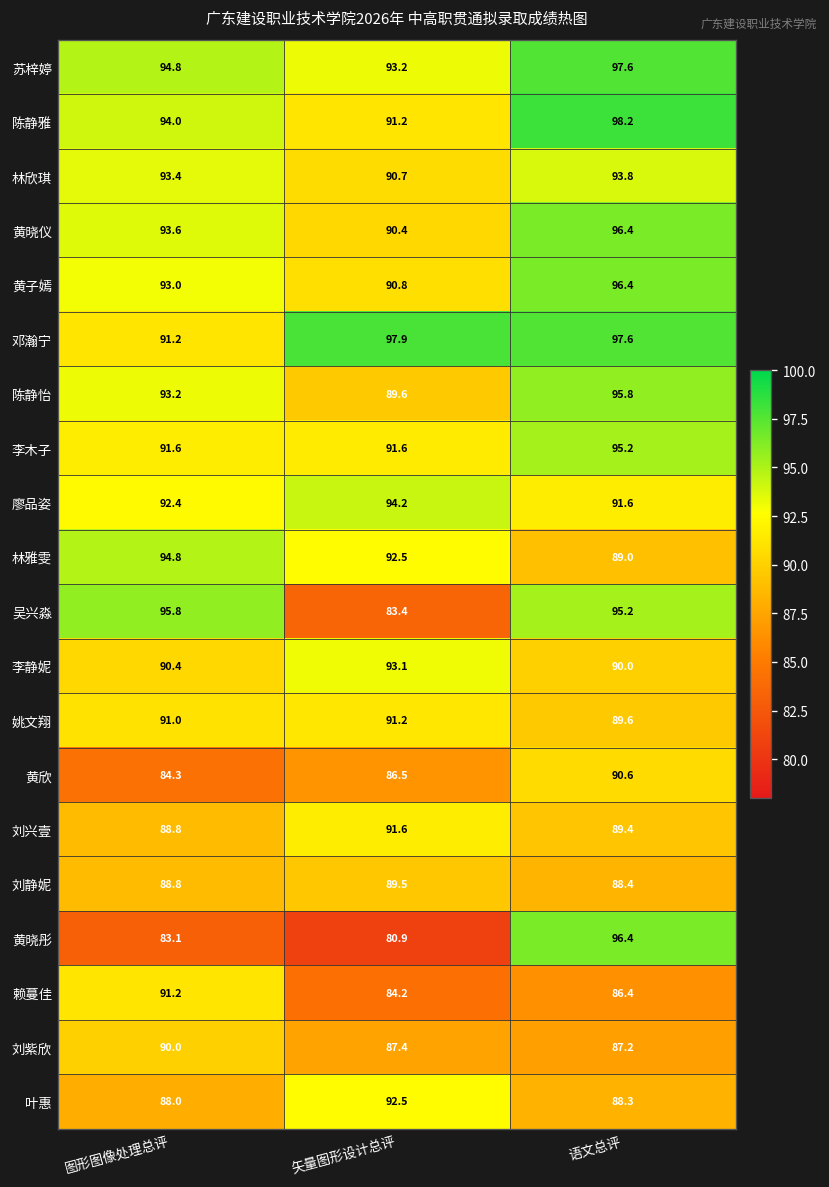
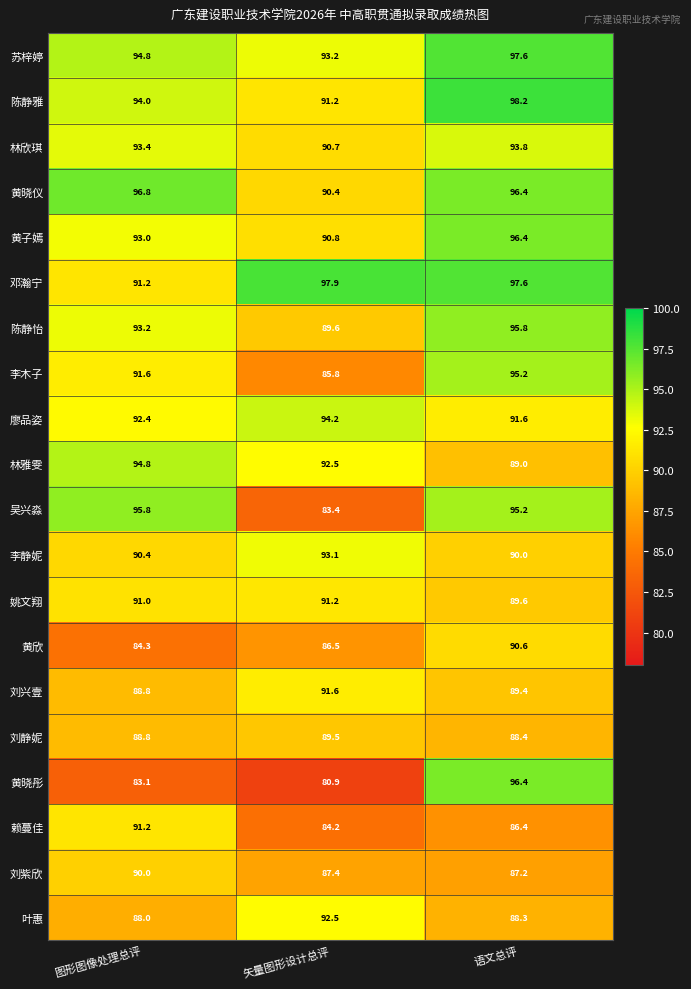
  {
    "苏梓婷": {
      "图形图像处理总评": 94.8,
      "矢量图形设计总评": 93.2,
      "语文总评": 97.6
    },
    "陈静雅": {
      "图形图像处理总评": 94.0,
      "矢量图形设计总评": 91.2,
      "语文总评": 98.2
    },
    "林欣琪": {
      "图形图像处理总评": 93.4,
      "矢量图形设计总评": 90.7,
      "语文总评": 93.8
    },
    "黄晓仪": {
-     "图形图像处理总评": 93.6,
+     "图形图像处理总评": 96.8,
      "矢量图形设计总评": 90.4,
      "语文总评": 96.4
    },
    "黄子嫣": {
      "图形图像处理总评": 93.0,
      "矢量图形设计总评": 90.8,
      "语文总评": 96.4
    },
    "邓瀚宁": {
      "图形图像处理总评": 91.2,
      "矢量图形设计总评": 97.9,
      "语文总评": 97.6
    },
    "陈静怡": {
      "图形图像处理总评": 93.2,
      "矢量图形设计总评": 89.6,
      "语文总评": 95.8
    },
    "李木子": {
      "图形图像处理总评": 91.6,
-     "矢量图形设计总评": 91.6,
+     "矢量图形设计总评": 85.8,
      "语文总评": 95.2
    },
    "廖品姿": {
      "图形图像处理总评": 92.4,
      "矢量图形设计总评": 94.2,
      "语文总评": 91.6
    },
    "林雅雯": {
      "图形图像处理总评": 94.8,
      "矢量图形设计总评": 92.5,
      "语文总评": 89.0
    },
    "吴兴淼": {
      "图形图像处理总评": 95.8,
      "矢量图形设计总评": 83.4,
      "语文总评": 95.2
    },
    "李静妮": {
      "图形图像处理总评": 90.4,
      "矢量图形设计总评": 93.1,
      "语文总评": 90.0
    },
    "姚文翔": {
      "图形图像处理总评": 91.0,
      "矢量图形设计总评": 91.2,
      "语文总评": 89.6
    },
    "黄欣": {
      "图形图像处理总评": 84.3,
      "矢量图形设计总评": 86.5,
      "语文总评": 90.6
    },
    "刘兴壹": {
      "图形图像处理总评": 88.8,
      "矢量图形设计总评": 91.6,
      "语文总评": 89.4
    },
    "刘静妮": {
      "图形图像处理总评": 88.8,
      "矢量图形设计总评": 89.5,
      "语文总评": 88.4
    },
    "黄晓彤": {
      "图形图像处理总评": 83.1,
      "矢量图形设计总评": 80.9,
      "语文总评": 96.4
    },
    "赖蔓佳": {
      "图形图像处理总评": 91.2,
      "矢量图形设计总评": 84.2,
      "语文总评": 86.4
    },
    "刘紫欣": {
      "图形图像处理总评": 90.0,
      "矢量图形设计总评": 87.4,
      "语文总评": 87.2
    },
    "叶惠": {
      "图形图像处理总评": 88.0,
      "矢量图形设计总评": 92.5,
      "语文总评": 88.3
    }
  }
